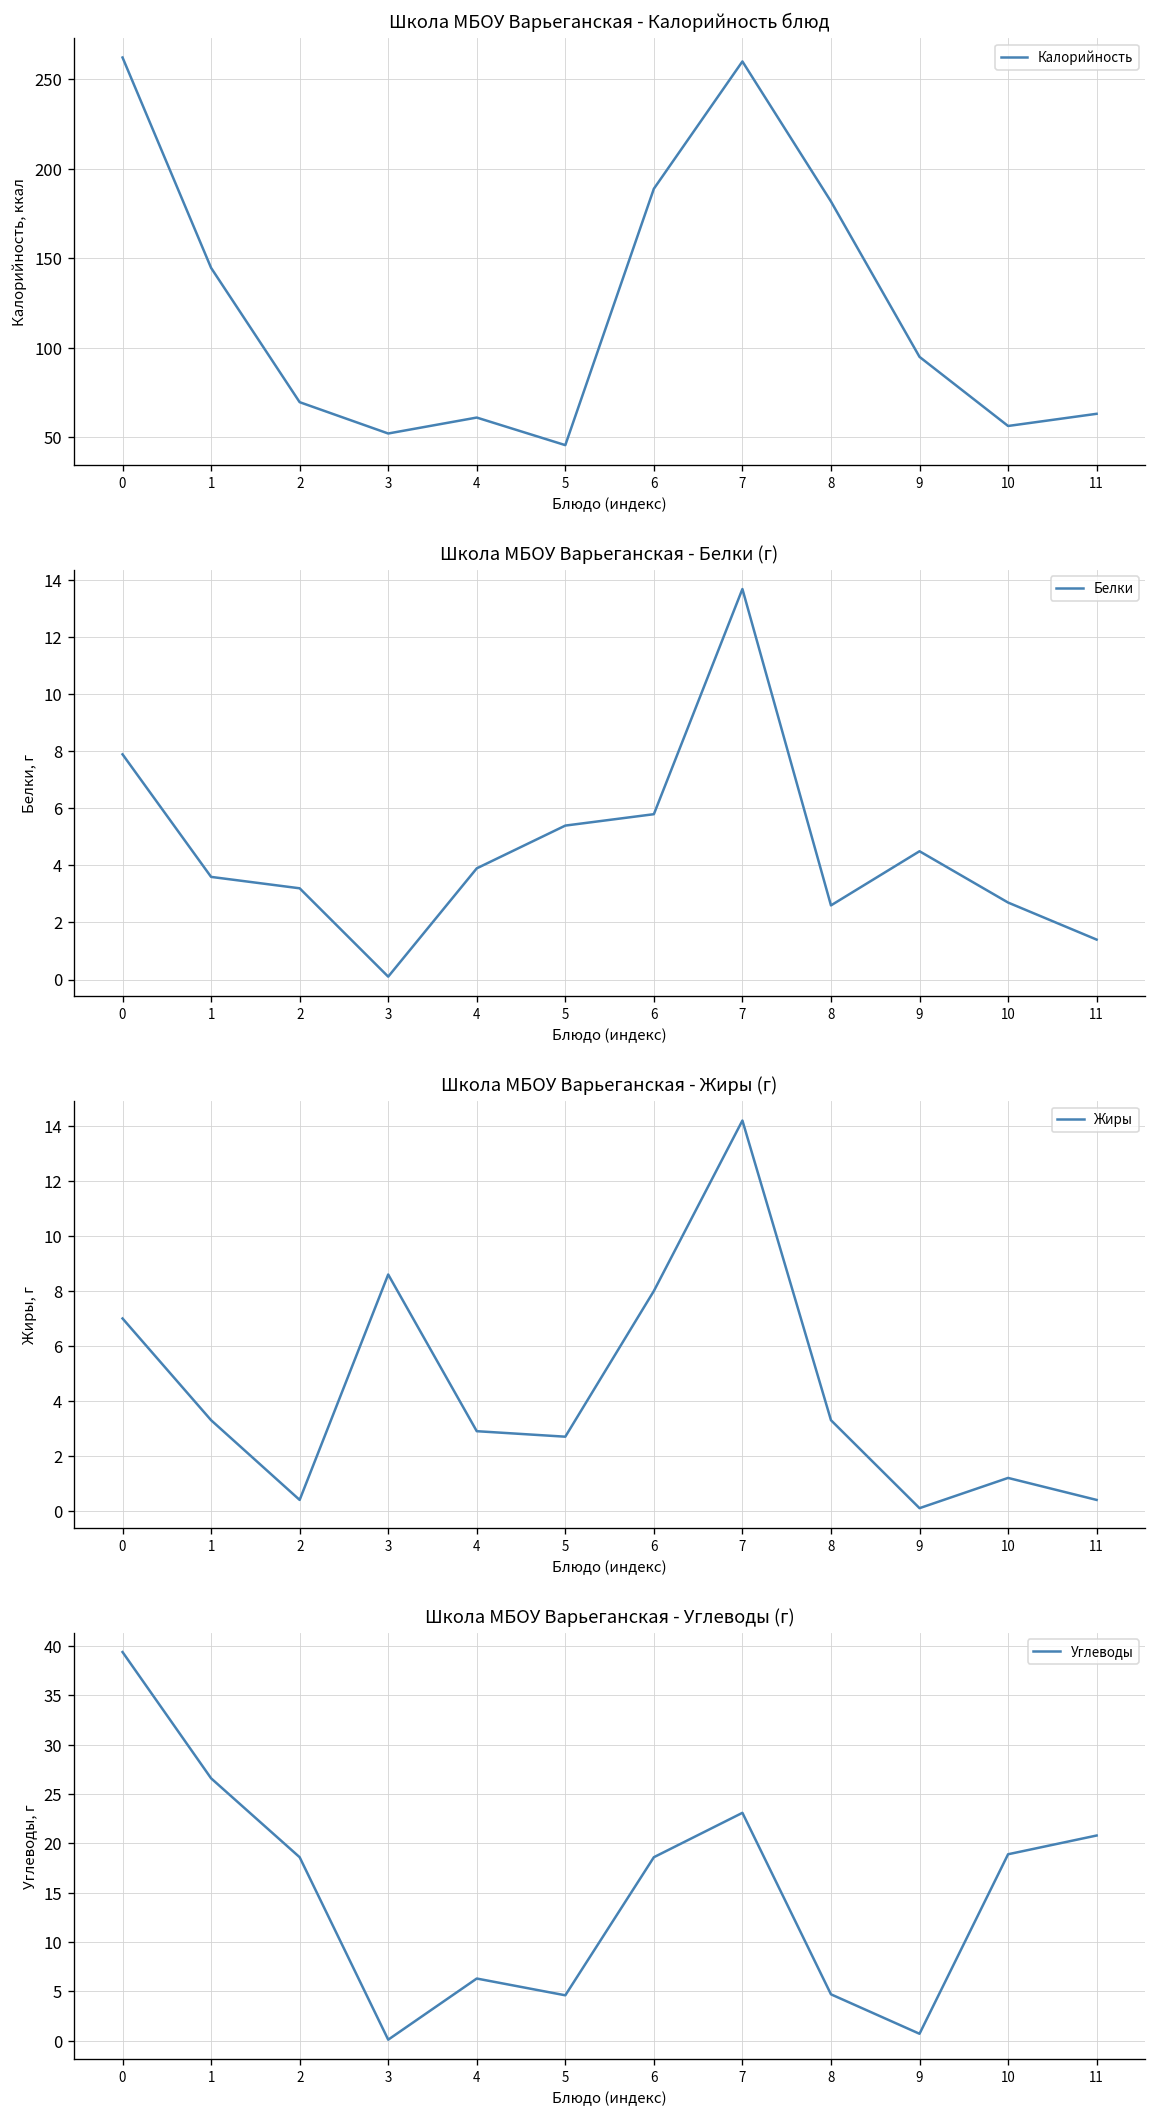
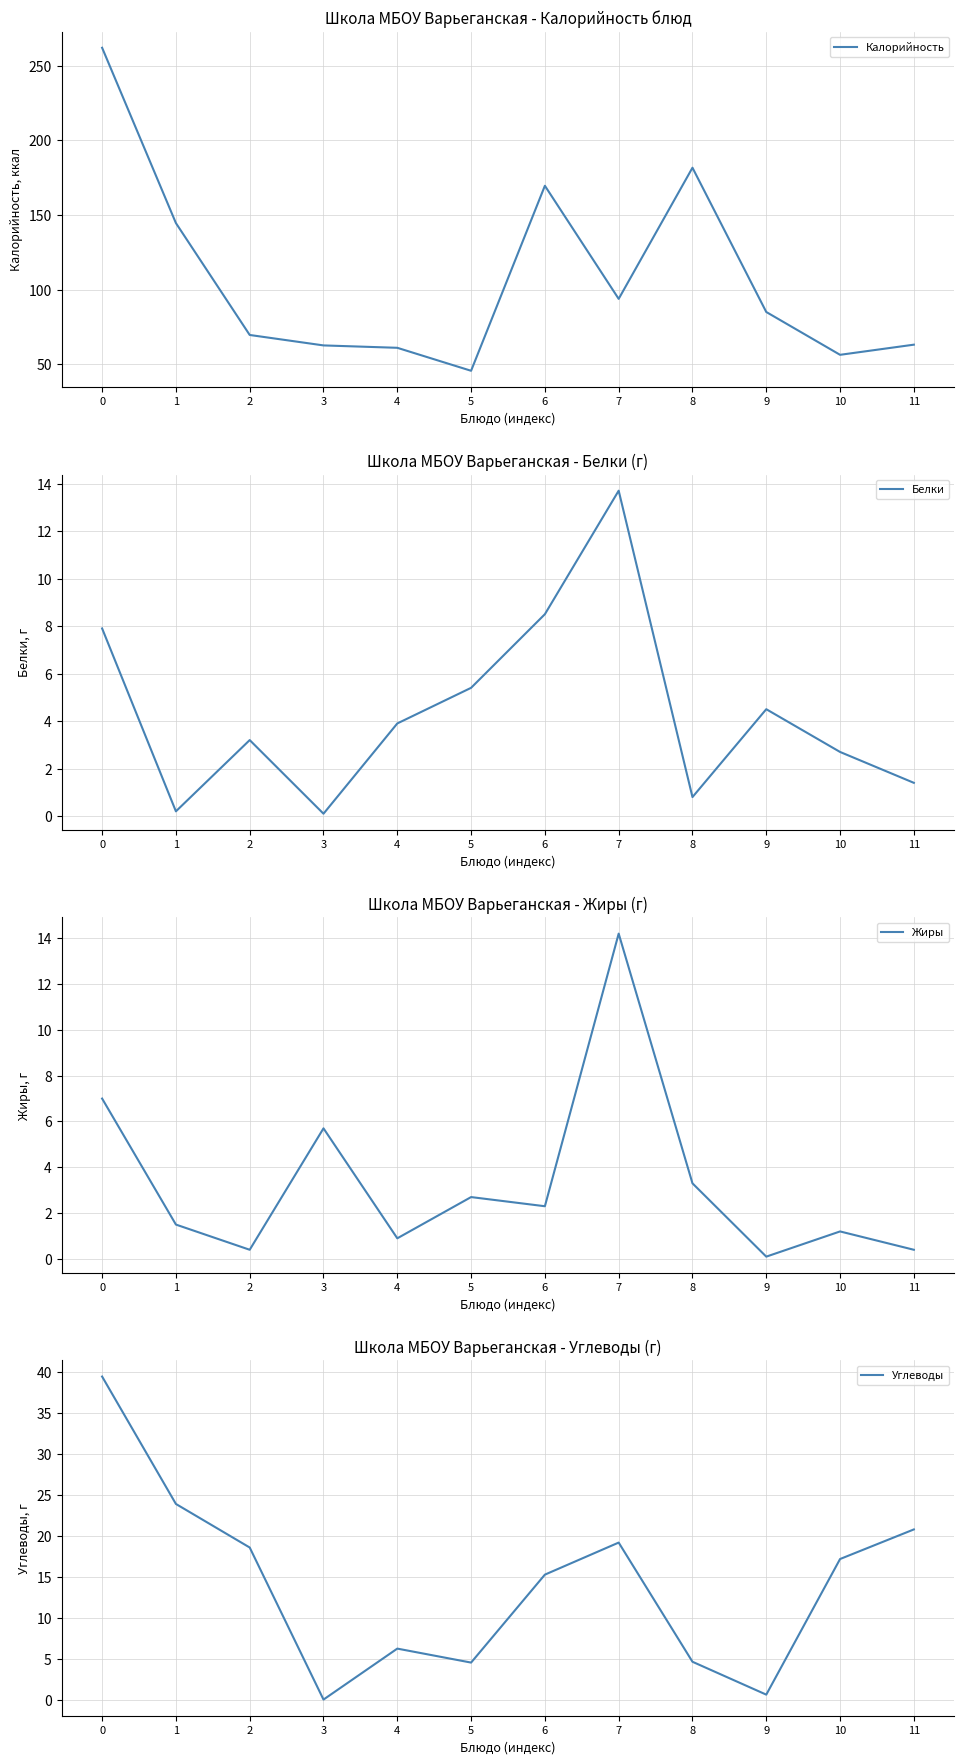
  {
    "Школа МБОУ Варьеганская - Калорийность блюд": {
      "0": 262,
      "1": 145,
      "2": 70,
-     "3": 52,
+     "3": 63,
      "4": 61,
      "5": 46,
-     "6": 189,
-     "7": 260,
+     "6": 170,
+     "7": 94,
      "8": 182,
-     "9": 95,
+     "9": 85,
      "10": 56,
      "11": 63
    },
    "Школа МБОУ Варьеганская - Белки (г)": {
      "0": 7.9,
-     "1": 3.6,
+     "1": 0.2,
      "2": 3.2,
      "3": 0.1,
      "4": 3.9,
      "5": 5.4,
-     "6": 5.8,
+     "6": 8.5,
      "7": 13.7,
-     "8": 2.6,
+     "8": 0.8,
      "9": 4.5,
      "10": 2.7,
      "11": 1.4
    },
    "Школа МБОУ Варьеганская - Жиры (г)": {
      "0": 7.0,
-     "1": 3.3,
+     "1": 1.5,
      "2": 0.4,
-     "3": 8.6,
-     "4": 2.9,
+     "3": 5.7,
+     "4": 0.9,
      "5": 2.7,
-     "6": 8.0,
+     "6": 2.3,
      "7": 14.2,
      "8": 3.3,
      "9": 0.1,
      "10": 1.2,
      "11": 0.4
    },
    "Школа МБОУ Варьеганская - Углеводы (г)": {
      "0": 39,
-     "1": 27,
+     "1": 24,
      "2": 19,
      "3": 0,
      "4": 6,
      "5": 5,
-     "6": 19,
-     "7": 23,
+     "6": 15,
+     "7": 19,
      "8": 5,
      "9": 1,
-     "10": 19,
+     "10": 17,
      "11": 21
    }
  }
